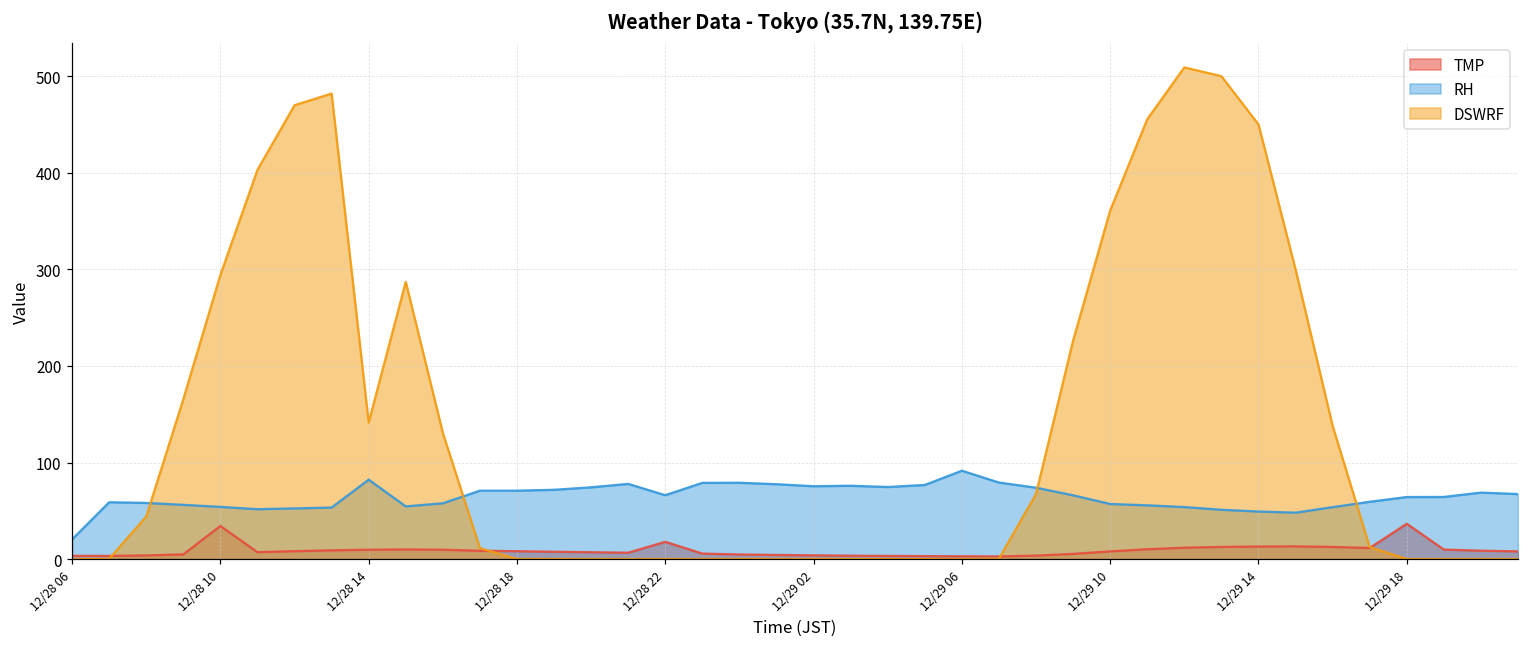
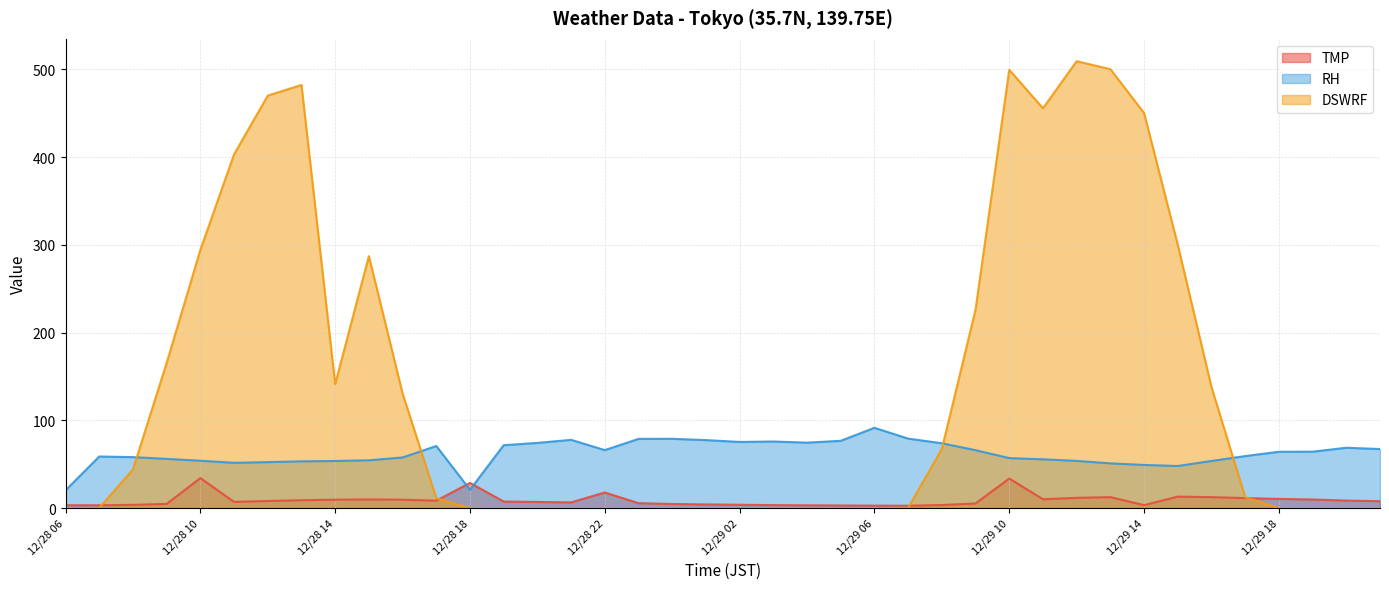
  {
    "TMP": {
      "12/28 06": 0,
      "12/28 10": 30,
      "12/28 14": 10,
-     "12/28 18": 10,
+     "12/28 18": 30,
      "12/28 22": 20,
      "12/29 02": 0,
-     "12/29 10": 10,
-     "12/29 14": 10,
-     "12/29 18": 40
+     "12/29 10": 30,
+     "12/29 14": 0,
+     "12/29 18": 10
    },
    "RH": {
      "12/28 06": 20,
      "12/28 10": 50,
-     "12/28 14": 80,
-     "12/28 18": 70,
+     "12/28 14": 50,
+     "12/28 18": 20,
      "12/28 22": 70,
      "12/29 02": 80,
      "12/29 06": 90,
      "12/29 10": 60,
      "12/29 14": 50,
      "12/29 18": 60
    },
    "DSWRF": {
      "12/28 06": 0,
      "12/28 10": 290,
      "12/28 14": 140,
      "12/28 18": 0,
      "12/28 22": 0,
      "12/29 02": 0,
-     "12/29 10": 360,
+     "12/29 10": 500,
      "12/29 14": 450,
      "12/29 18": 0
    }
  }
